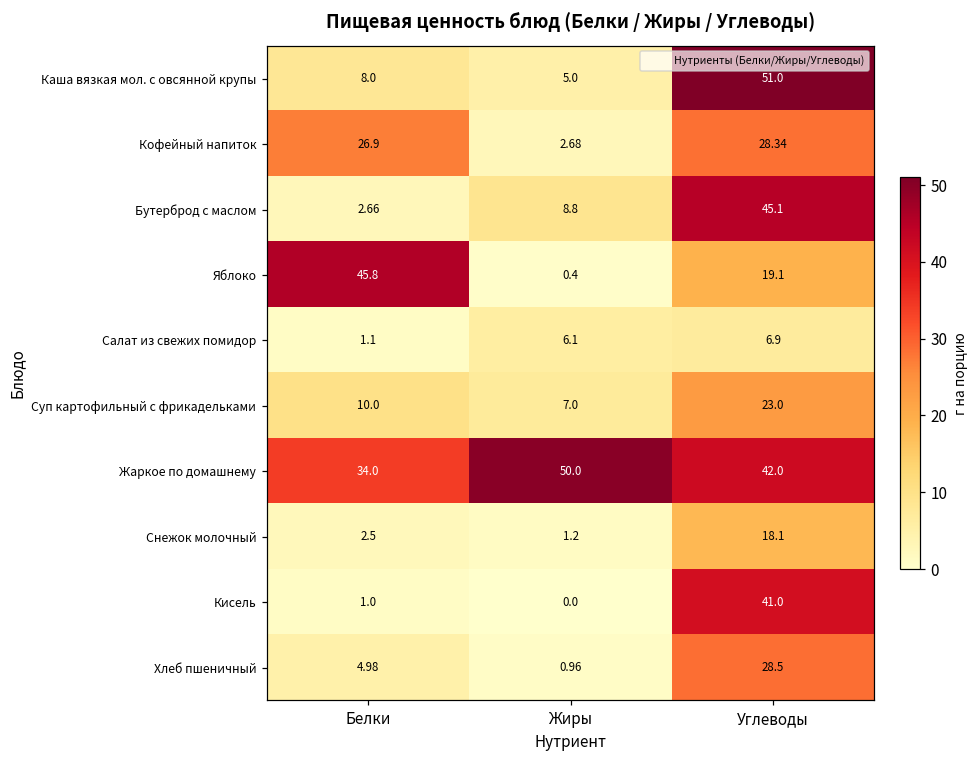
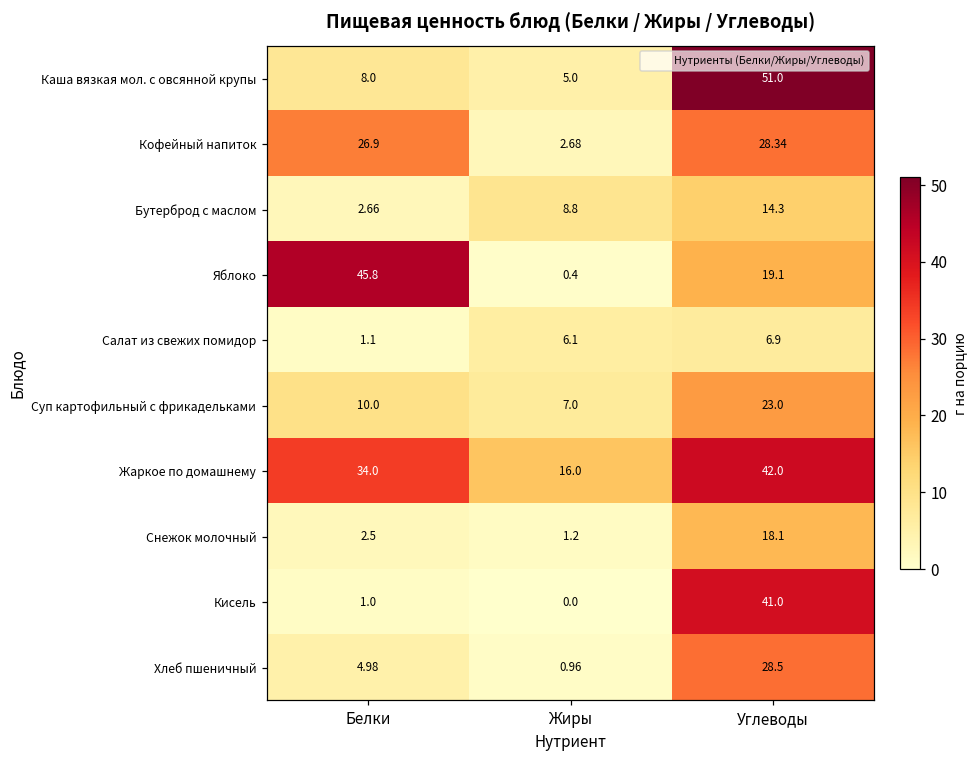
  {
    "Каша вязкая мол. с овсянной крупы": {
      "Белки": 8.0,
      "Жиры": 5.0,
      "Углеводы": 51.0
    },
    "Кофейный напиток": {
      "Белки": 26.9,
      "Жиры": 2.68,
      "Углеводы": 28.34
    },
    "Бутерброд с маслом": {
      "Белки": 2.66,
      "Жиры": 8.8,
-     "Углеводы": 45.1
+     "Углеводы": 14.3
    },
    "Яблоко": {
      "Белки": 45.8,
      "Жиры": 0.4,
      "Углеводы": 19.1
    },
    "Салат из свежих помидор": {
      "Белки": 1.1,
      "Жиры": 6.1,
      "Углеводы": 6.9
    },
    "Суп картофильный с фрикадельками": {
      "Белки": 10.0,
      "Жиры": 7.0,
      "Углеводы": 23.0
    },
    "Жаркое по домашнему": {
      "Белки": 34.0,
-     "Жиры": 50.0,
+     "Жиры": 16.0,
      "Углеводы": 42.0
    },
    "Снежок молочный": {
      "Белки": 2.5,
      "Жиры": 1.2,
      "Углеводы": 18.1
    },
    "Кисель": {
      "Белки": 1.0,
      "Жиры": 0.0,
      "Углеводы": 41.0
    },
    "Хлеб пшеничный": {
      "Белки": 4.98,
      "Жиры": 0.96,
      "Углеводы": 28.5
    }
  }
